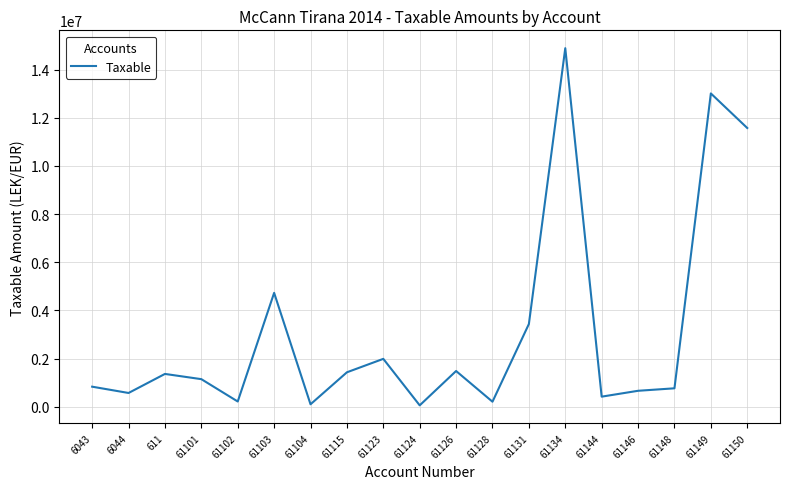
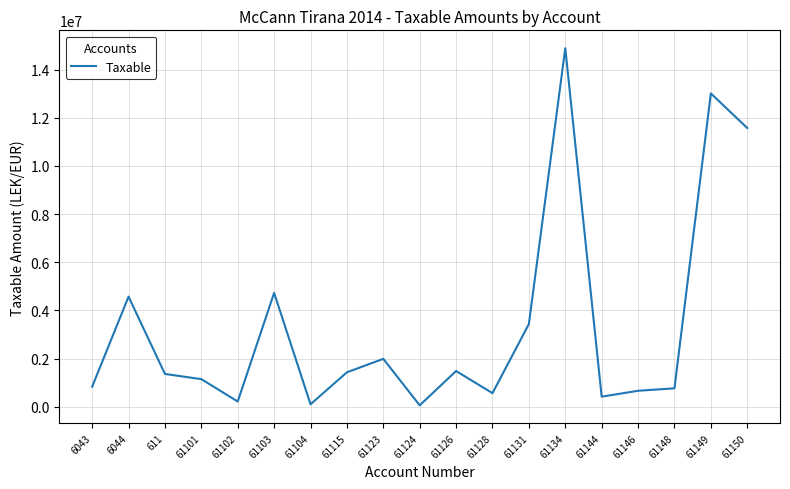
  {
    "6043": 800000,
-   "6044": 600000,
+   "6044": 4600000,
    "611": 1400000,
    "61101": 1100000,
    "61102": 200000,
    "61103": 4700000,
    "61104": 100000,
    "61115": 1400000,
    "61123": 2000000,
    "61124": 100000,
    "61126": 1500000,
-   "61128": 200000,
+   "61128": 600000,
    "61131": 3400000,
    "61134": 14900000,
    "61144": 400000,
    "61146": 700000,
    "61148": 800000,
    "61149": 13000000,
    "61150": 11600000
  }
